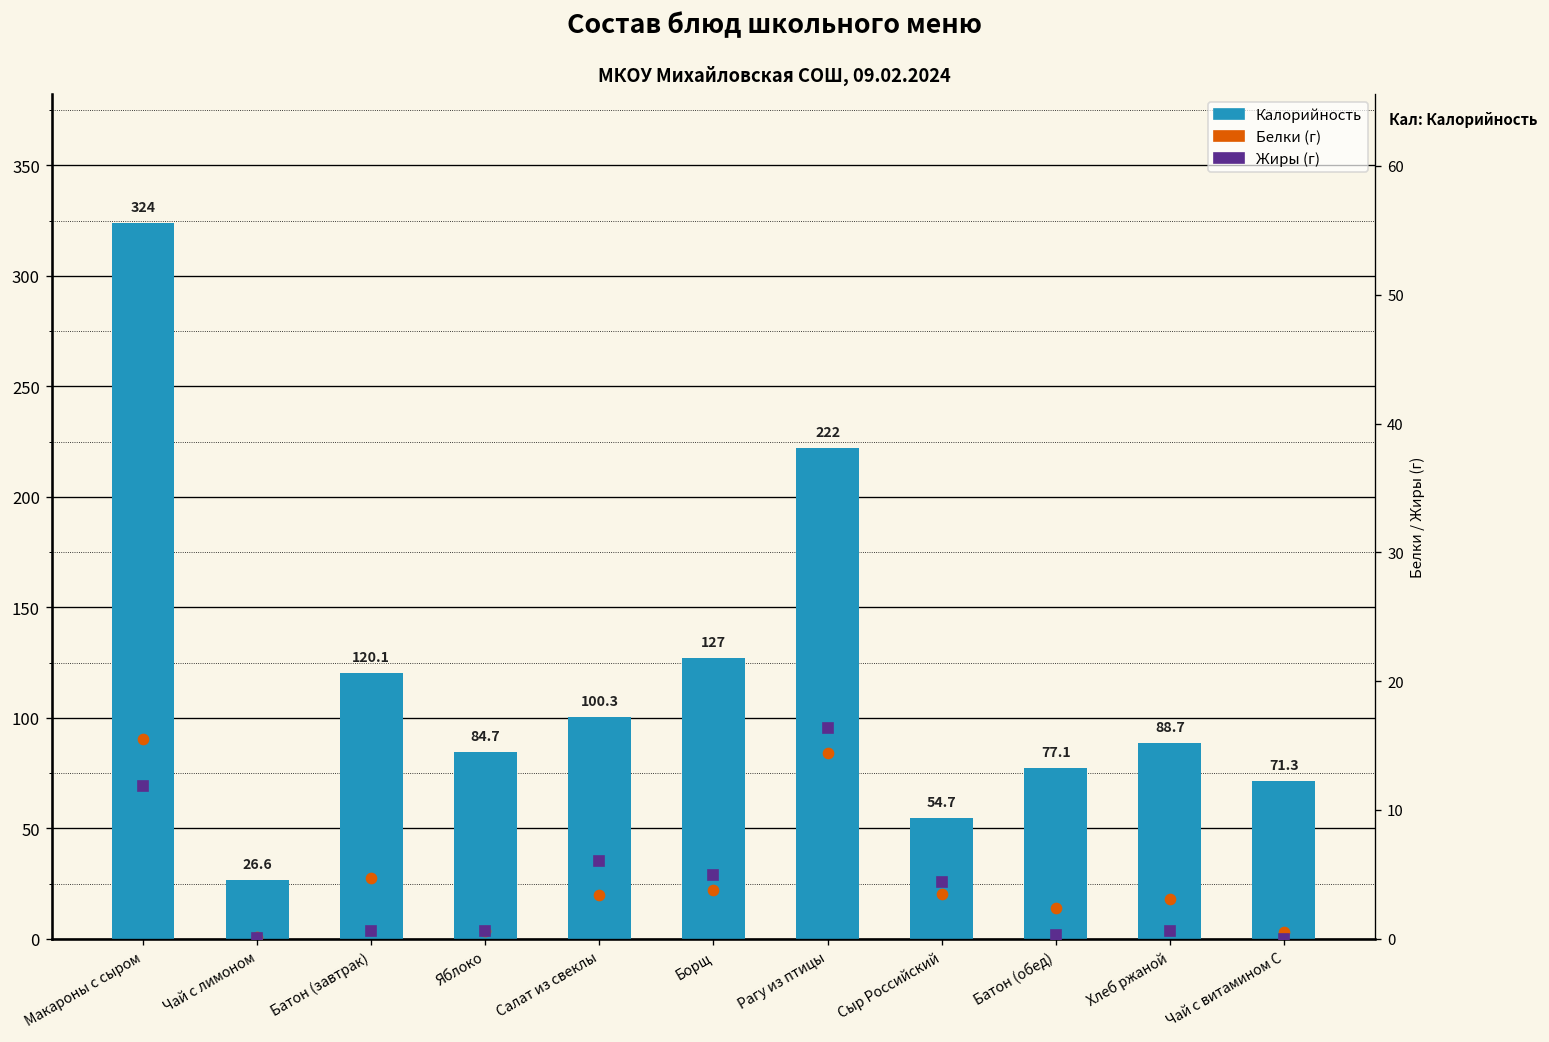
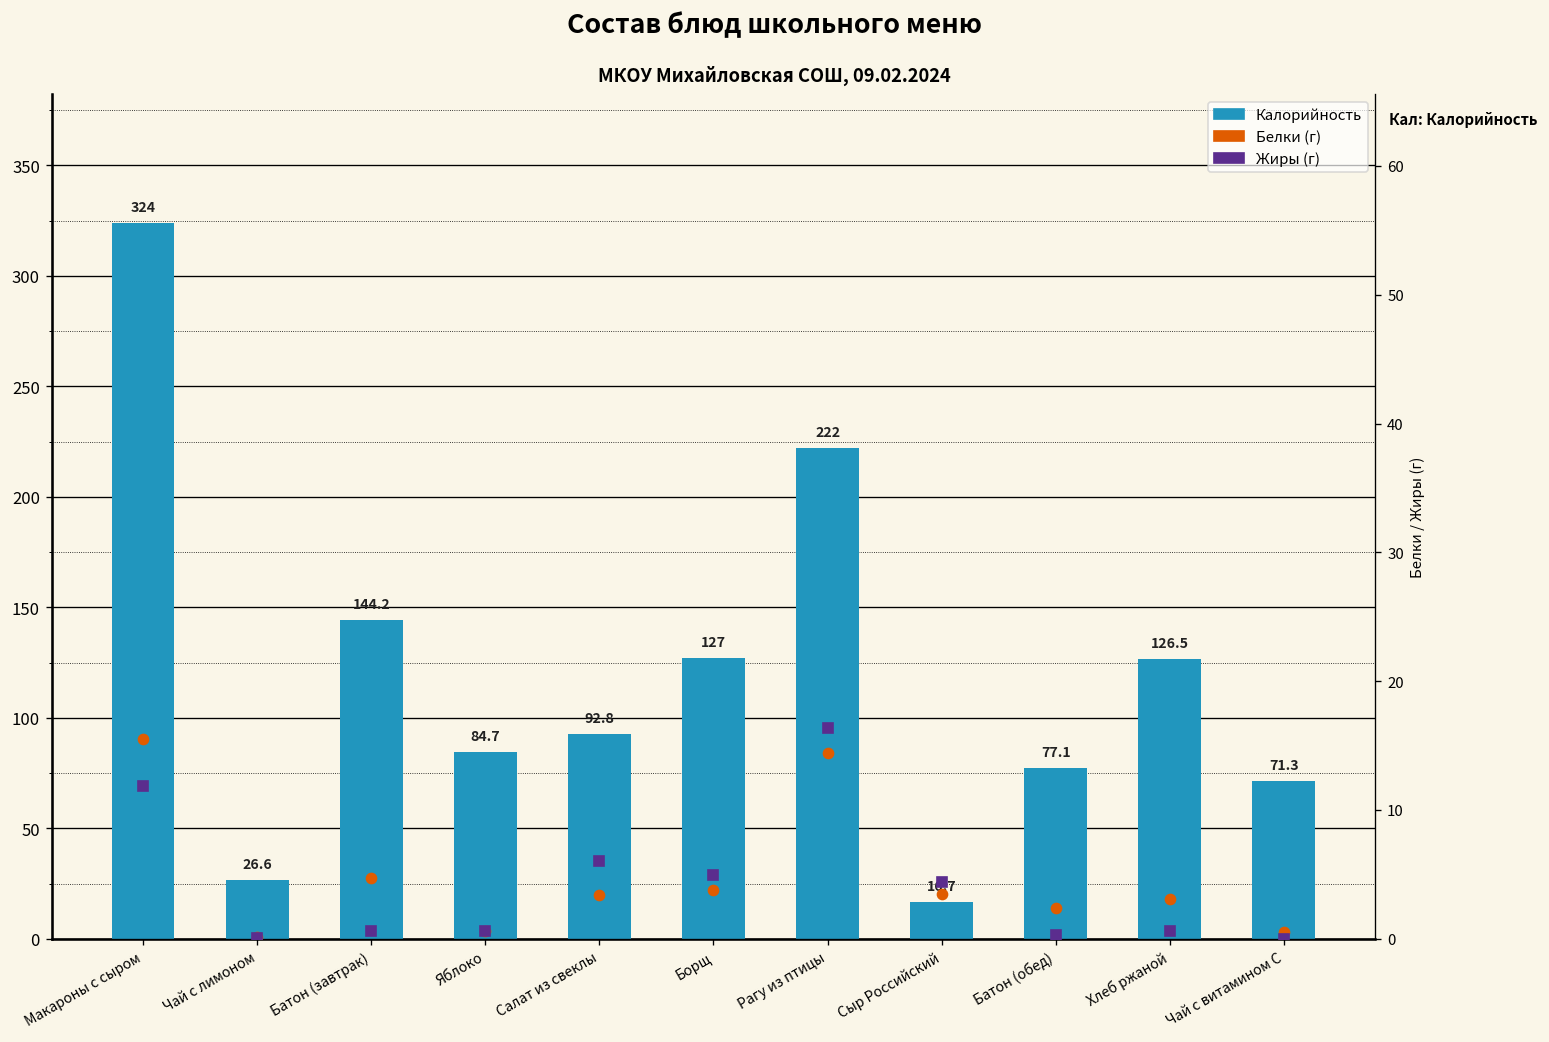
  {
    "Калорийность": {
      "Макароны с сыром": 324,
      "Чай с лимоном": 26.6,
-     "Батон (завтрак)": 120.1,
+     "Батон (завтрак)": 144.2,
      "Яблоко": 84.7,
-     "Салат из свеклы": 100.3,
+     "Салат из свеклы": 92.8,
      "Борщ": 127,
      "Рагу из птицы": 222,
-     "Сыр Российский": 54.7,
+     "Сыр Российский": 16.7,
      "Батон (обед)": 77.1,
-     "Хлеб ржаной": 88.7,
+     "Хлеб ржаной": 126.5,
      "Чай с витамином С": 71.3
    }
  }
